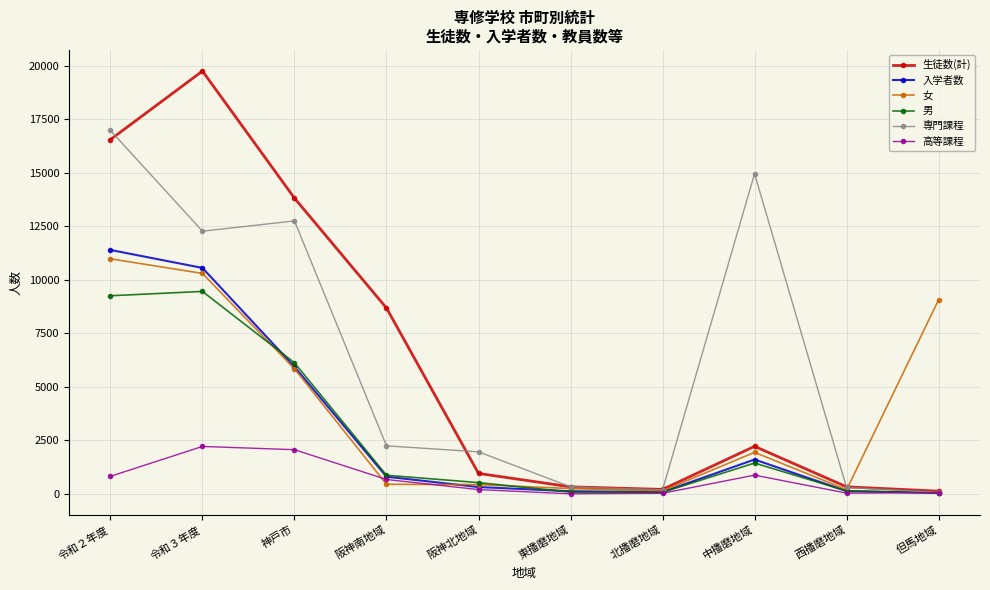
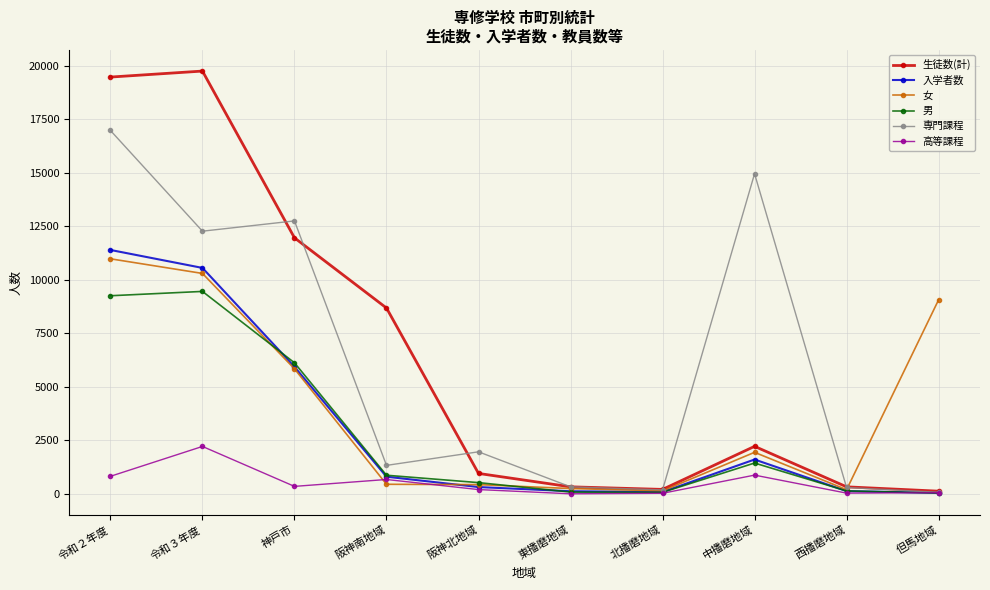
  {
    "生徒数(計)": {
-     "令和２年度": 16500,
+     "令和２年度": 19500,
      "令和３年度": 19700,
-     "神戸市": 13800,
+     "神戸市": 12000,
      "阪神南地域": 8700,
      "阪神北地域": 1000,
      "中播磨地域": 2200
    },
    "入学者数": {
      "令和２年度": 11400,
      "令和３年度": 10600,
      "中播磨地域": 1600
    },
    "女": {
      "令和２年度": 11000,
      "令和３年度": 10300,
      "阪神南地域": 400,
      "中播磨地域": 1900,
      "但馬地域": 9100
    },
    "男": {
      "令和２年度": 9300,
      "令和３年度": 9500,
      "神戸市": 6100,
      "中播磨地域": 1400
    },
    "専門課程": {
      "令和２年度": 17000,
      "令和３年度": 12300,
      "神戸市": 12700,
-     "阪神南地域": 2200,
+     "阪神南地域": 1300,
      "阪神北地域": 2000,
      "中播磨地域": 15000
    },
    "高等課程": {
      "令和２年度": 800,
      "令和３年度": 2200,
-     "神戸市": 2100,
+     "神戸市": 300,
      "阪神南地域": 700,
      "阪神北地域": 200,
      "中播磨地域": 900
    }
  }
